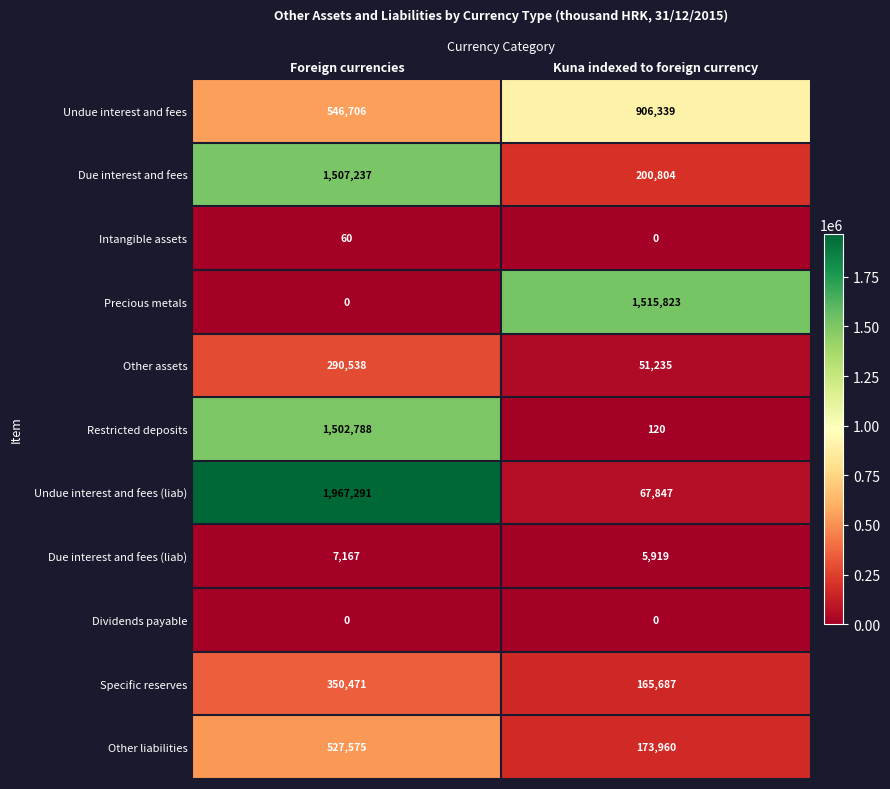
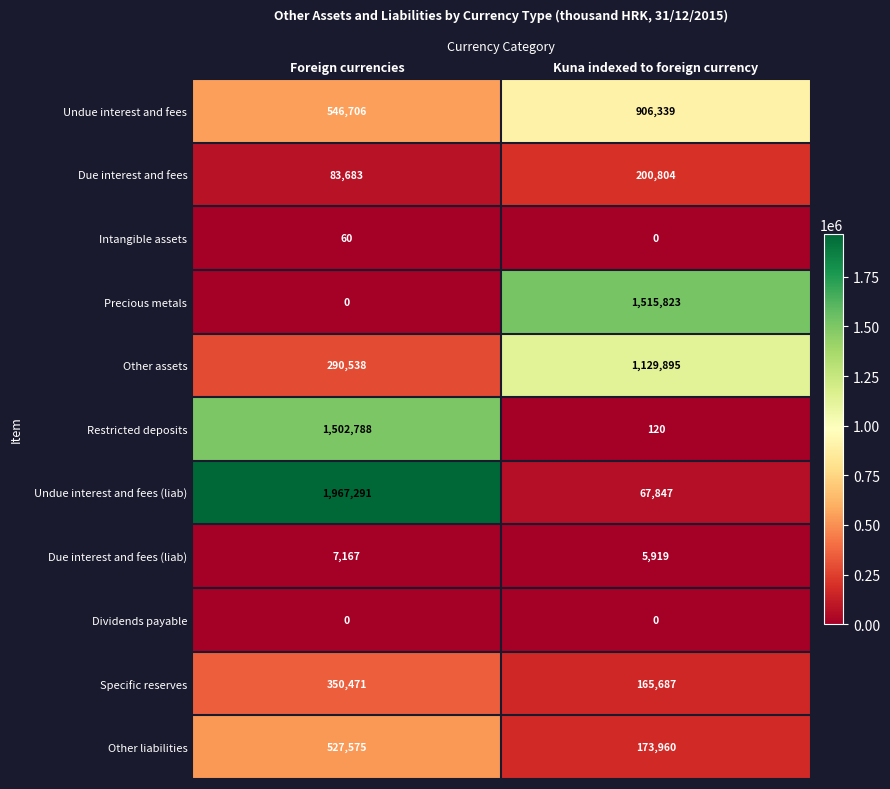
  {
    "Undue interest and fees": {
      "Foreign currencies": "546,706",
      "Kuna indexed to foreign currency": "906,339"
    },
    "Due interest and fees": {
-     "Foreign currencies": "1,507,237",
+     "Foreign currencies": "83,683",
      "Kuna indexed to foreign currency": "200,804"
    },
    "Intangible assets": {
      "Foreign currencies": "60",
      "Kuna indexed to foreign currency": "0"
    },
    "Precious metals": {
      "Foreign currencies": "0",
      "Kuna indexed to foreign currency": "1,515,823"
    },
    "Other assets": {
      "Foreign currencies": "290,538",
-     "Kuna indexed to foreign currency": "51,235"
+     "Kuna indexed to foreign currency": "1,129,895"
    },
    "Restricted deposits": {
      "Foreign currencies": "1,502,788",
      "Kuna indexed to foreign currency": "120"
    },
    "Undue interest and fees (liab)": {
      "Foreign currencies": "1,967,291",
      "Kuna indexed to foreign currency": "67,847"
    },
    "Due interest and fees (liab)": {
      "Foreign currencies": "7,167",
      "Kuna indexed to foreign currency": "5,919"
    },
    "Dividends payable": {
      "Foreign currencies": "0",
      "Kuna indexed to foreign currency": "0"
    },
    "Specific reserves": {
      "Foreign currencies": "350,471",
      "Kuna indexed to foreign currency": "165,687"
    },
    "Other liabilities": {
      "Foreign currencies": "527,575",
      "Kuna indexed to foreign currency": "173,960"
    }
  }
